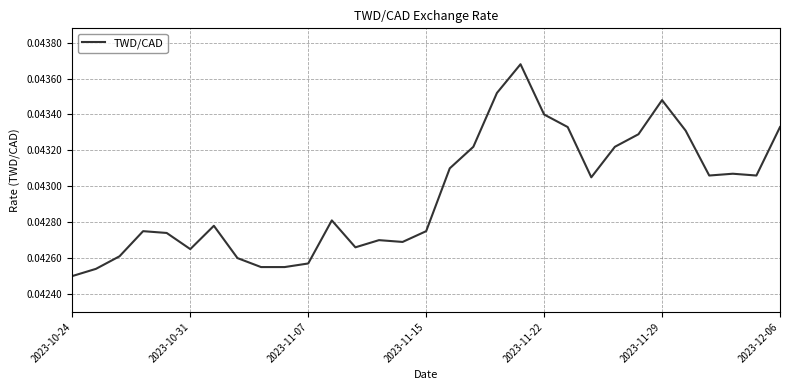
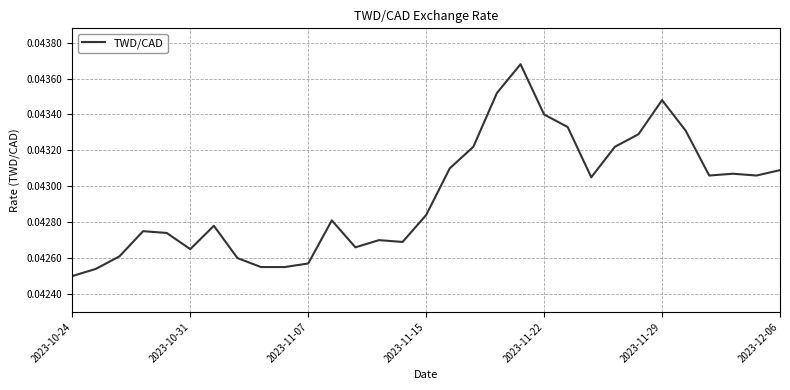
  {
    "2023-10-24": 0.04250,
    "2023-10-31": 0.04265,
    "2023-11-07": 0.04257,
-   "2023-11-15": 0.04275,
+   "2023-11-15": 0.04284,
    "2023-11-22": 0.04340,
    "2023-11-29": 0.04348,
-   "2023-12-06": 0.04333
+   "2023-12-06": 0.04309
  }
